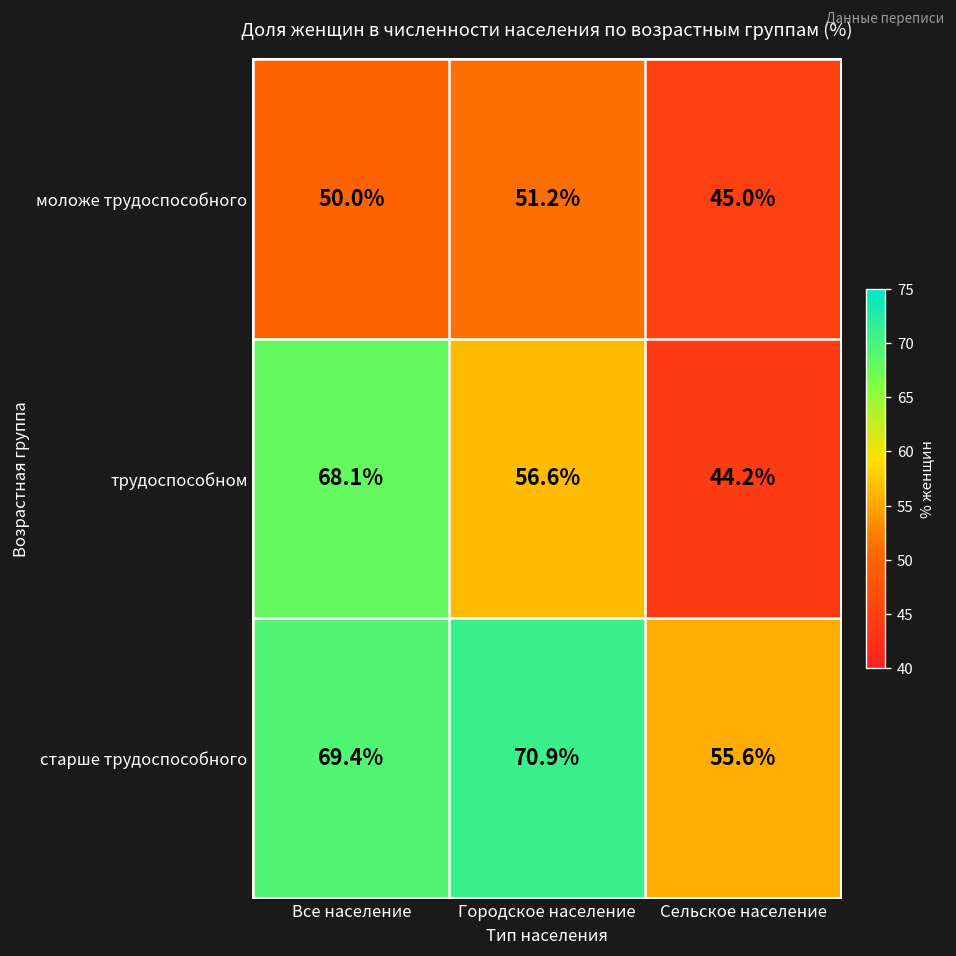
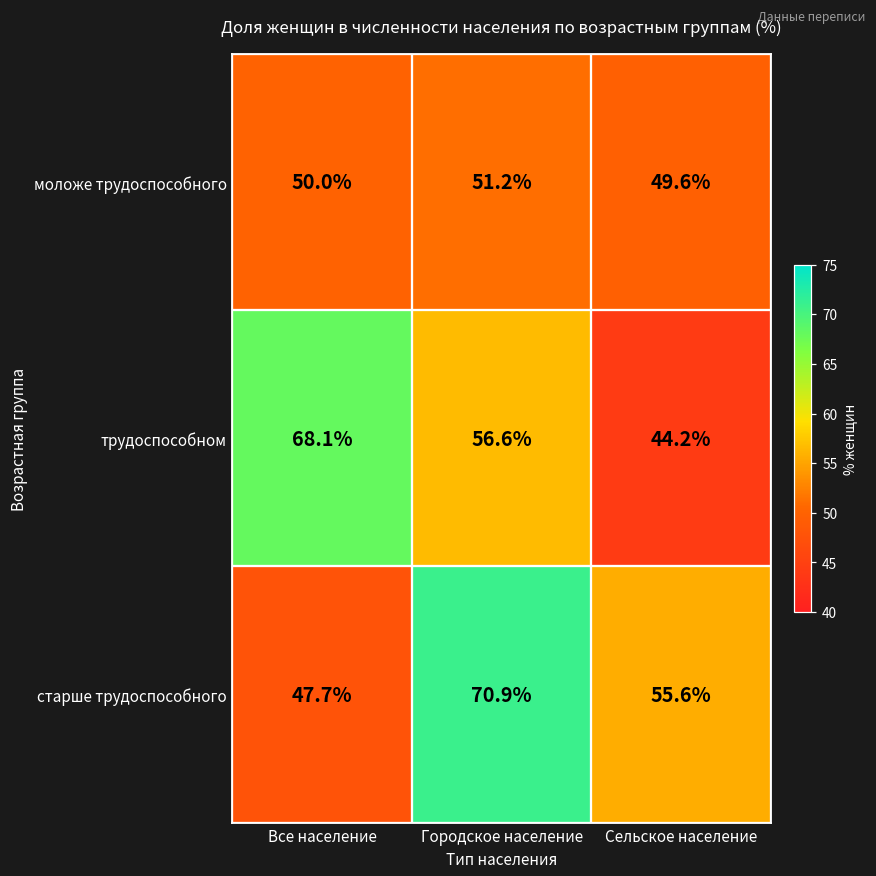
  {
    "моложе трудоспособного": {
      "Все население": "50.0%",
      "Городское население": "51.2%",
-     "Сельское население": "45.0%"
+     "Сельское население": "49.6%"
    },
    "трудоспособном": {
      "Все население": "68.1%",
      "Городское население": "56.6%",
      "Сельское население": "44.2%"
    },
    "старше трудоспособного": {
-     "Все население": "69.4%",
+     "Все население": "47.7%",
      "Городское население": "70.9%",
      "Сельское население": "55.6%"
    }
  }
